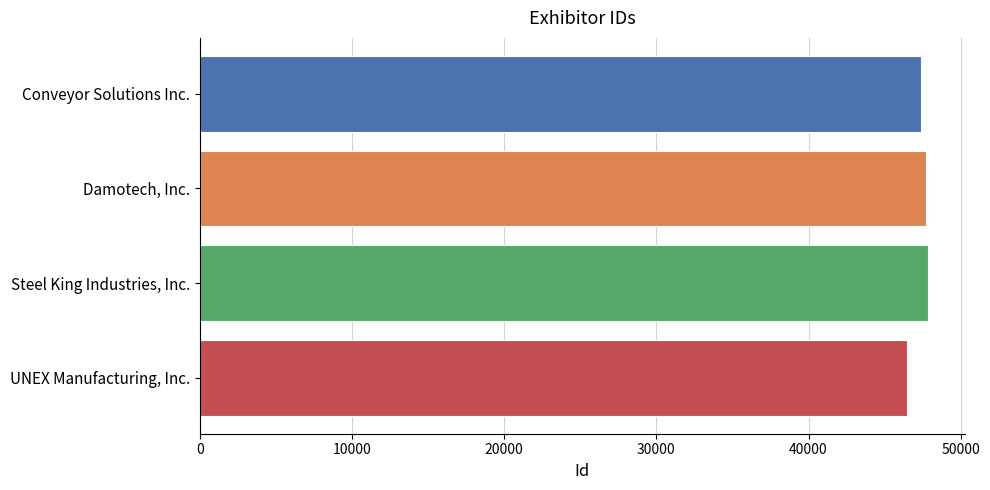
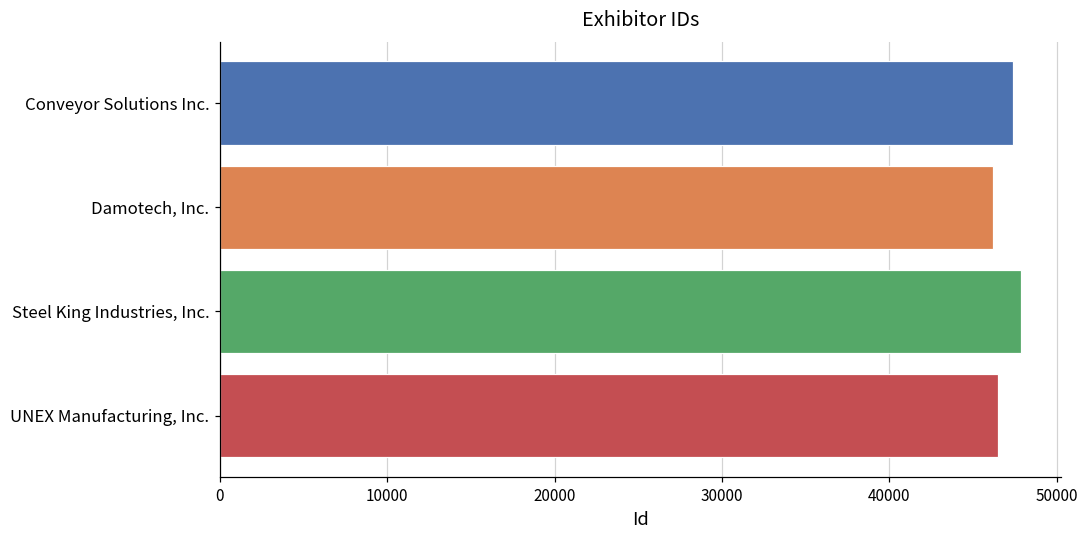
  {
    "Conveyor Solutions Inc.": 47400,
-   "Damotech, Inc.": 47700,
+   "Damotech, Inc.": 46200,
    "Steel King Industries, Inc.": 47900,
    "UNEX Manufacturing, Inc.": 46500
  }
